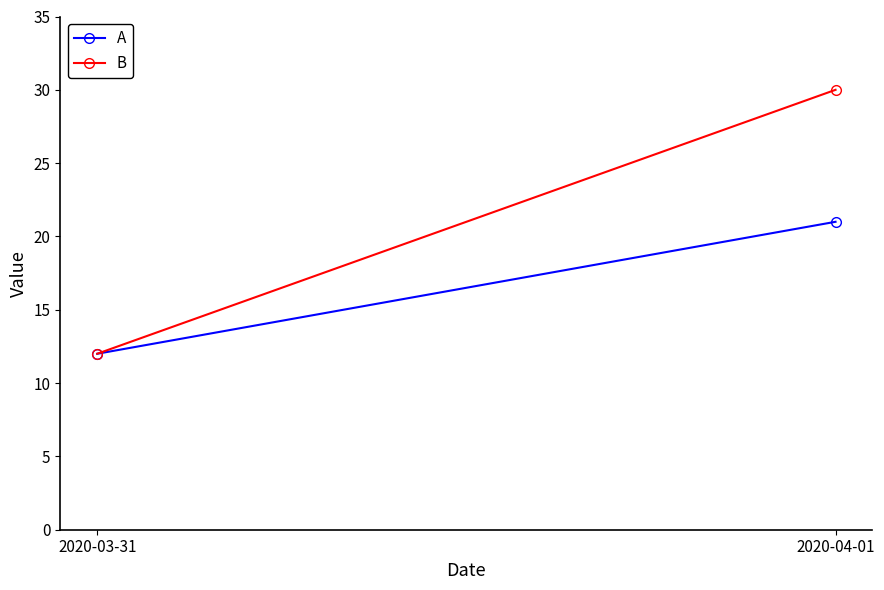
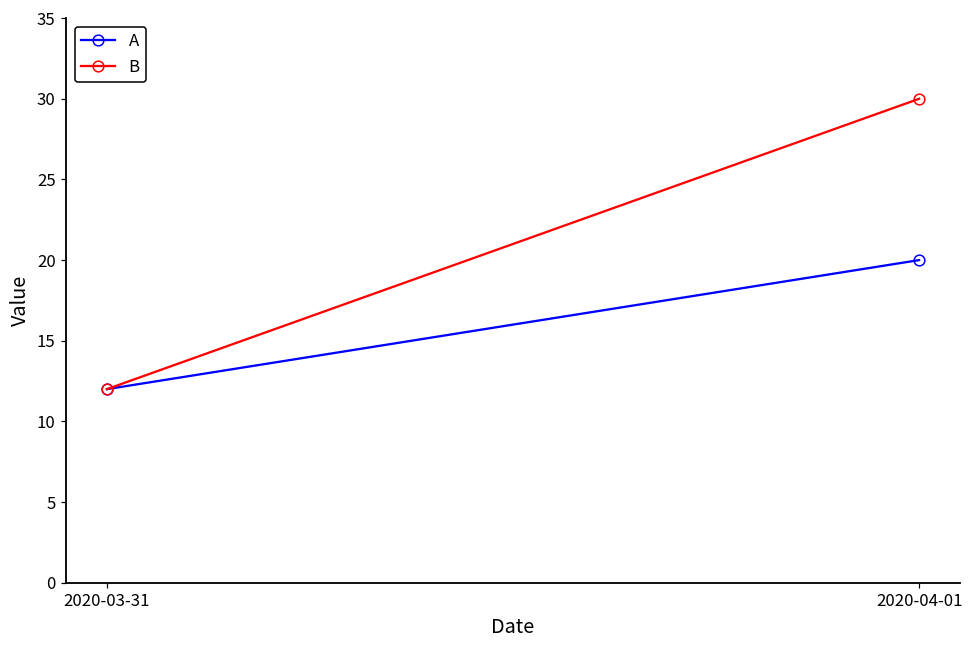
  {
    "A": {
-     "2020-04-01": 21
+     "2020-04-01": 20
    },
    "B": {
      "2020-04-01": 30
    }
  }
